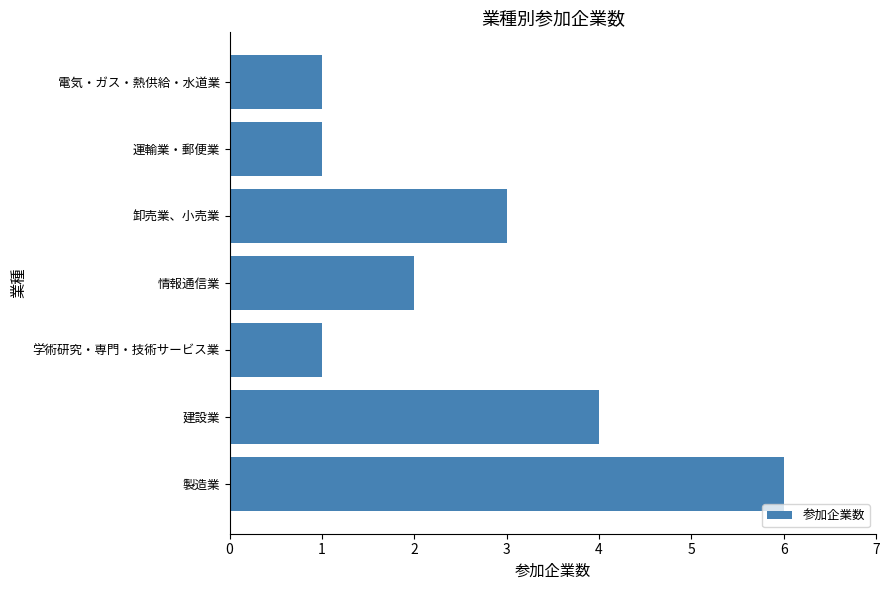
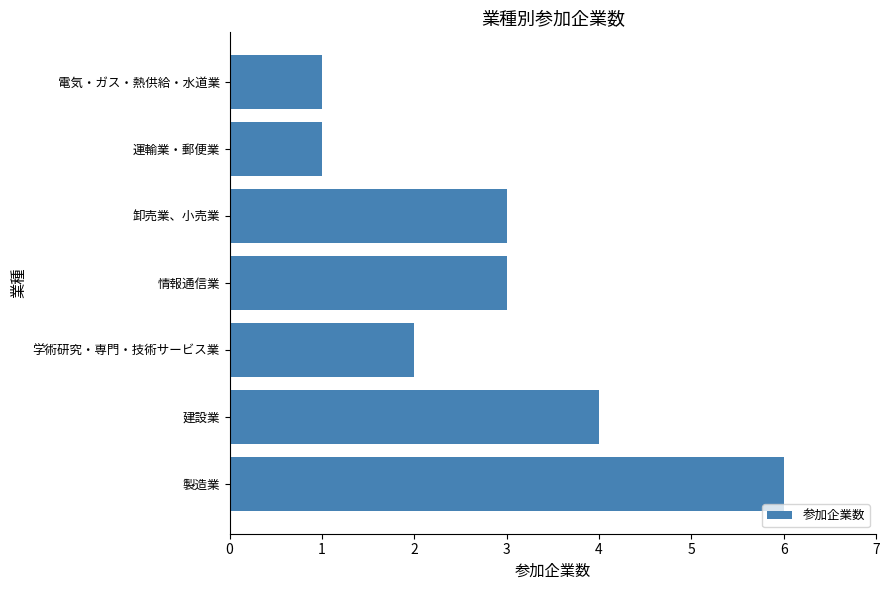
  {
    "電気・ガス・熱供給・水道業": 1,
    "運輸業・郵便業": 1,
    "卸売業、小売業": 3,
-   "情報通信業": 2,
-   "学術研究・専門・技術サービス業": 1,
+   "情報通信業": 3,
+   "学術研究・専門・技術サービス業": 2,
    "建設業": 4,
    "製造業": 6
  }
